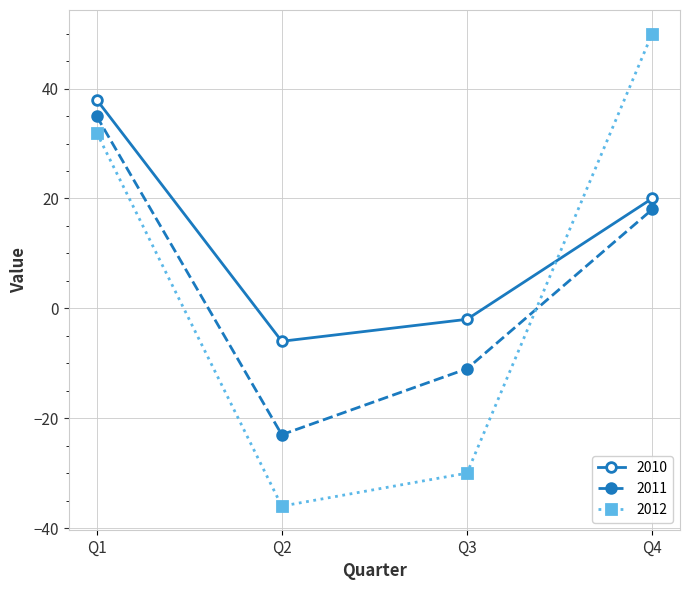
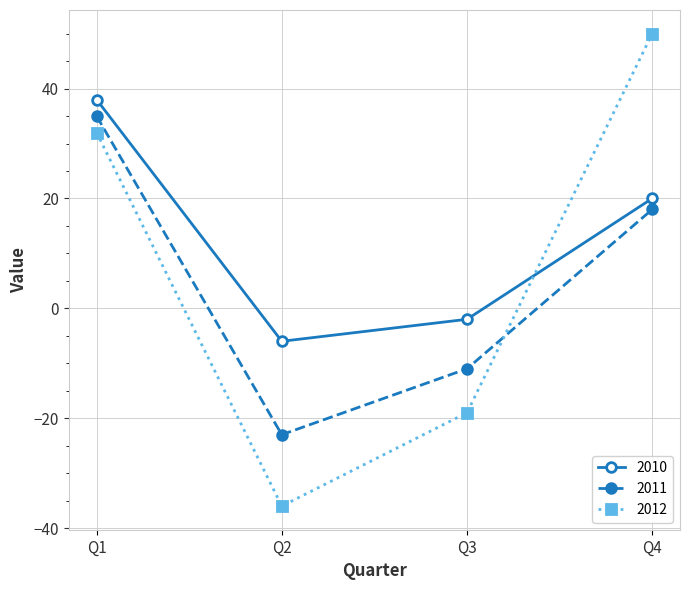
  {
    "2012": {
      "Q1": 32,
      "Q2": -36,
-     "Q3": -30,
+     "Q3": -19,
      "Q4": 50
    }
  }
